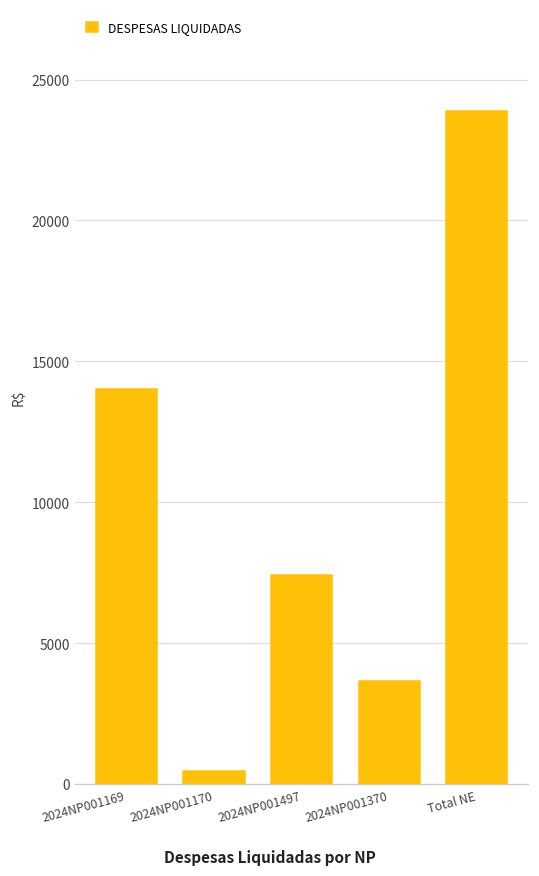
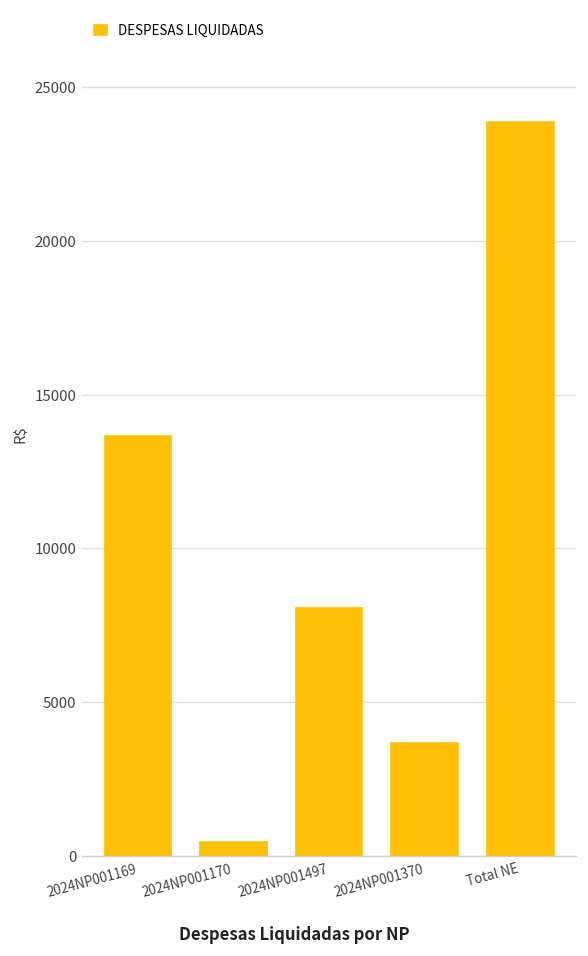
  {
-   "2024NP001169": 14000,
+   "2024NP001169": 13700,
    "2024NP001170": 500,
-   "2024NP001497": 7400,
+   "2024NP001497": 8100,
    "2024NP001370": 3700,
    "Total NE": 23900
  }
